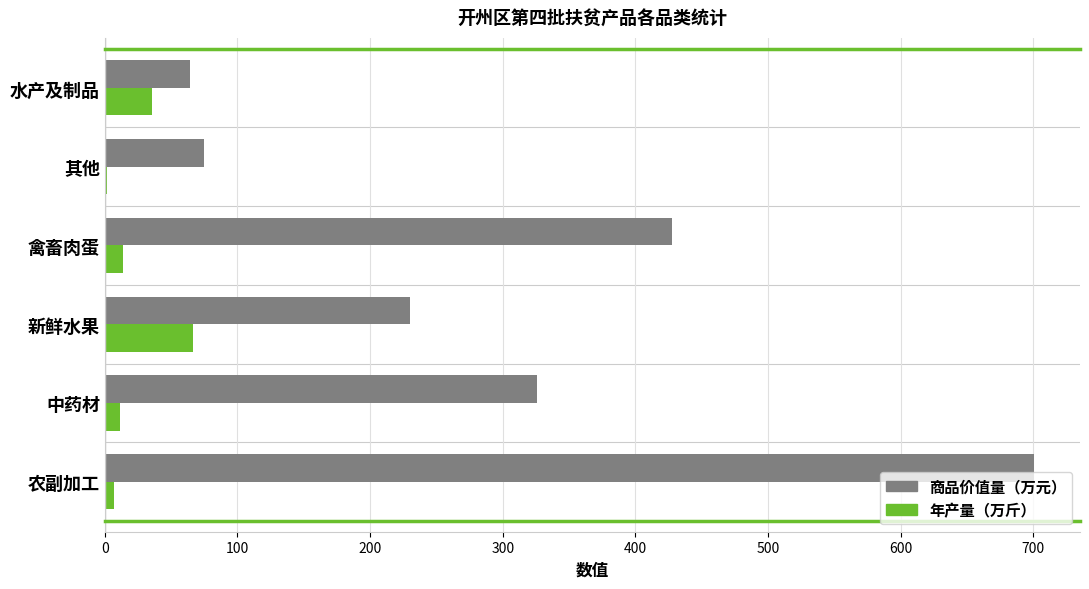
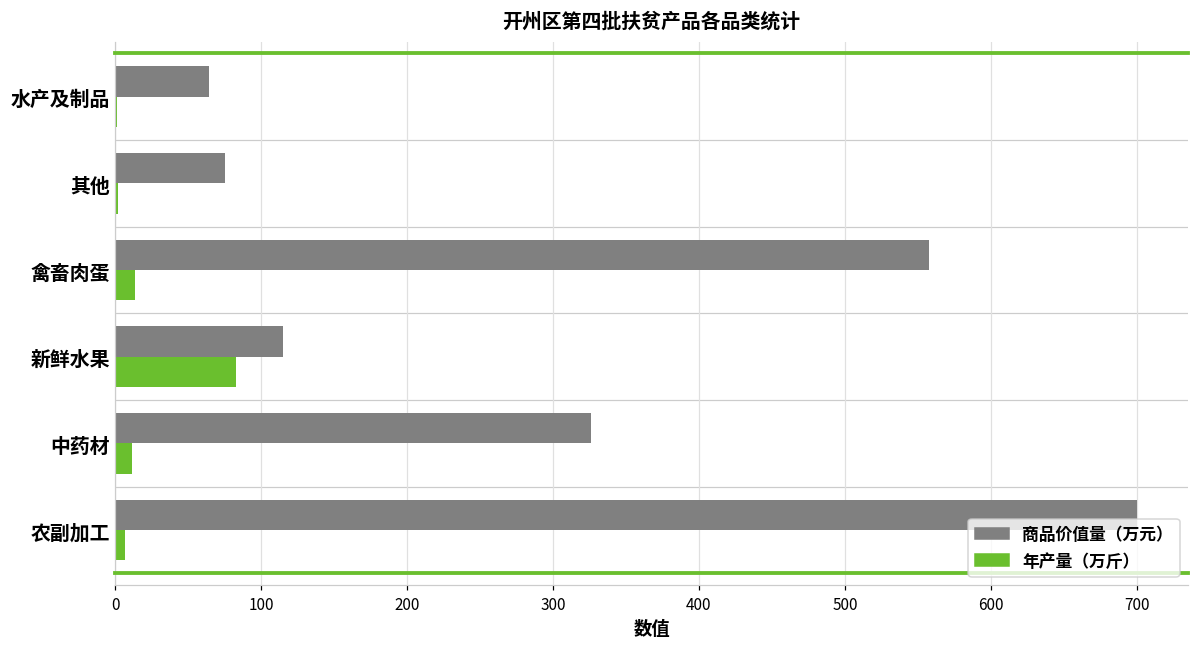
  {
    "商品价值量（万元）": {
      "水产及制品": 64,
      "其他": 75,
-     "禽畜肉蛋": 428,
-     "新鲜水果": 230,
+     "禽畜肉蛋": 558,
+     "新鲜水果": 115,
      "中药材": 326,
      "农副加工": 700
    },
    "年产量（万斤）": {
-     "水产及制品": 36,
+     "水产及制品": 1,
      "其他": 2,
      "禽畜肉蛋": 13,
-     "新鲜水果": 67,
+     "新鲜水果": 83,
      "中药材": 11,
      "农副加工": 7
    }
  }
